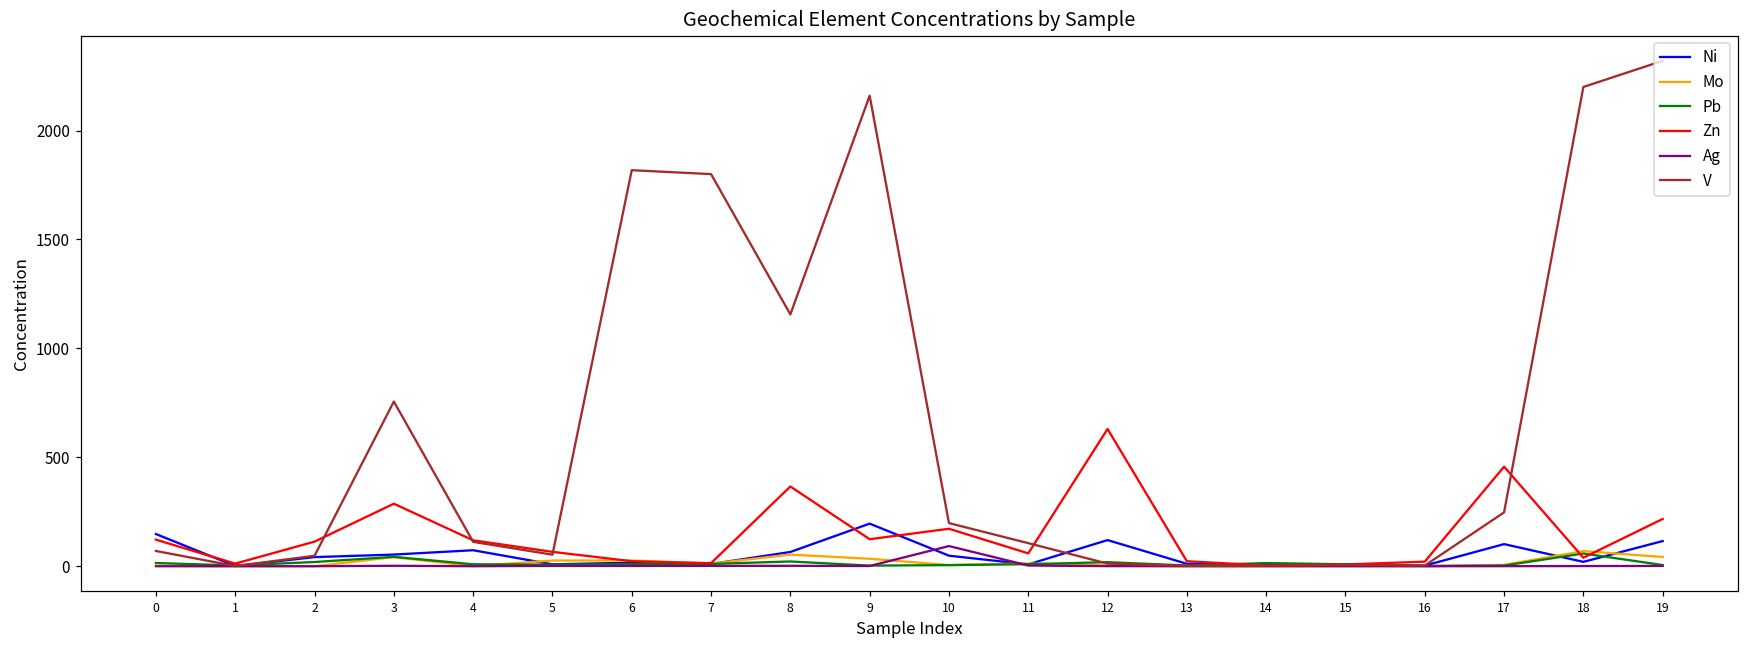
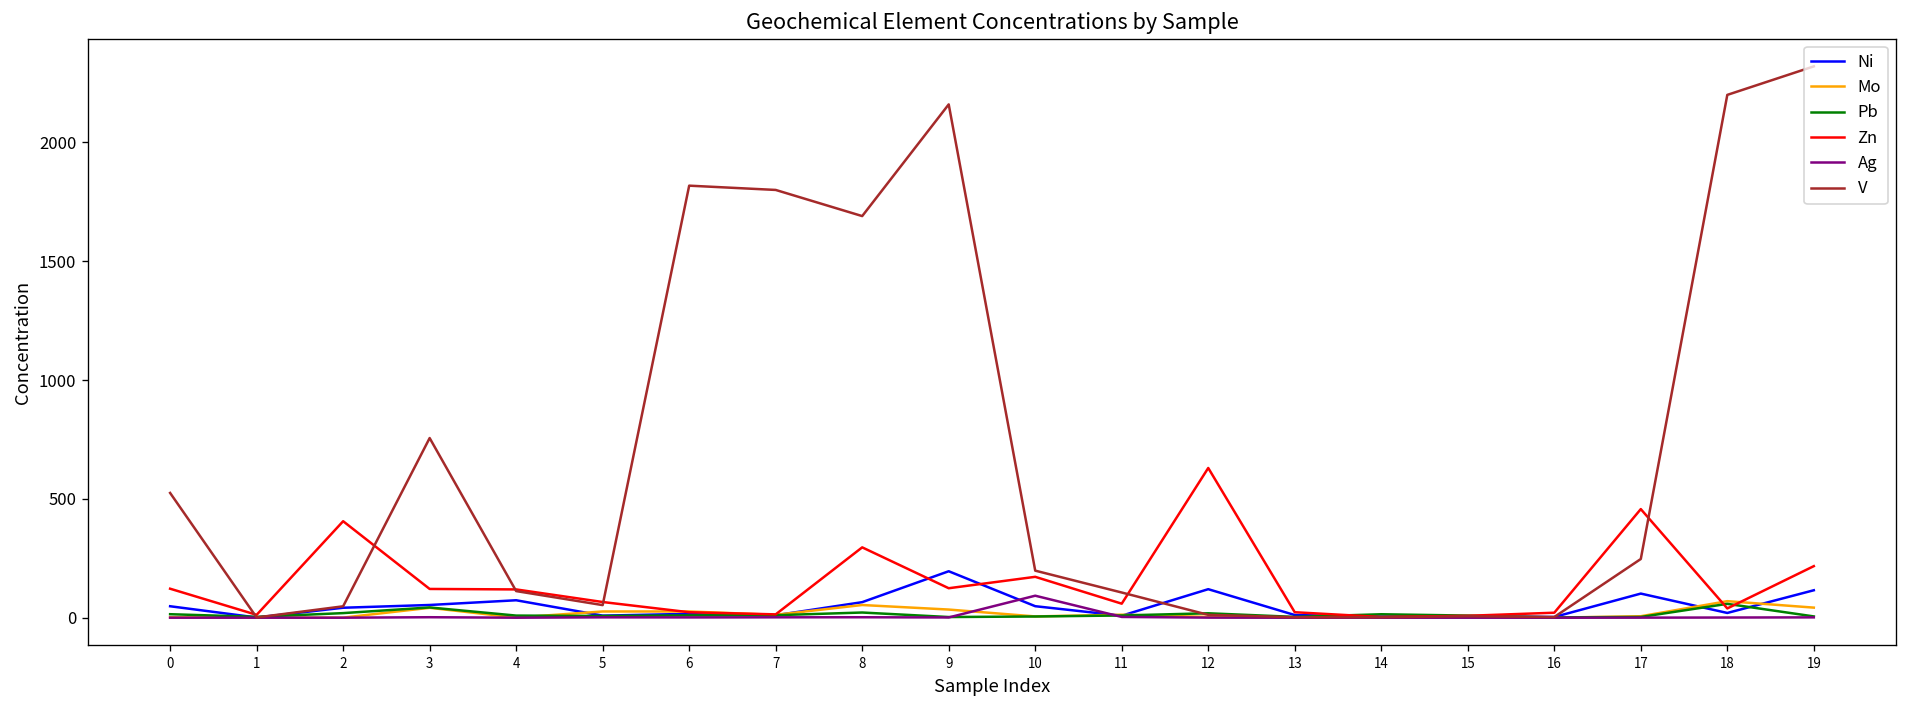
  {
    "Ni": {
-     "0": 150,
+     "0": 50,
      "4": 70,
      "9": 200,
      "10": 50,
      "12": 120,
      "17": 100,
      "18": 20,
      "19": 120
    },
    "Mo": {
      "5": 30,
      "9": 30,
      "19": 40
    },
    "Pb": {
      "0": 10,
      "2": 20,
      "8": 20
    },
    "Zn": {
      "0": 120,
-     "2": 110,
-     "3": 290,
+     "2": 410,
+     "3": 120,
      "5": 70,
-     "8": 370,
+     "8": 300,
      "9": 120,
      "10": 170,
      "11": 60,
      "12": 630,
      "16": 20,
      "17": 460,
      "18": 40,
      "19": 220
    },
    "Ag": {
      "3": 0,
      "8": 0,
      "10": 90,
      "18": 0
    },
    "V": {
-     "0": 70,
+     "0": 530,
      "3": 760,
      "5": 50,
      "6": 1820,
      "7": 1800,
-     "8": 1160,
+     "8": 1690,
      "9": 2160,
      "10": 200,
      "11": 110,
      "17": 250,
      "18": 2200
    }
  }
